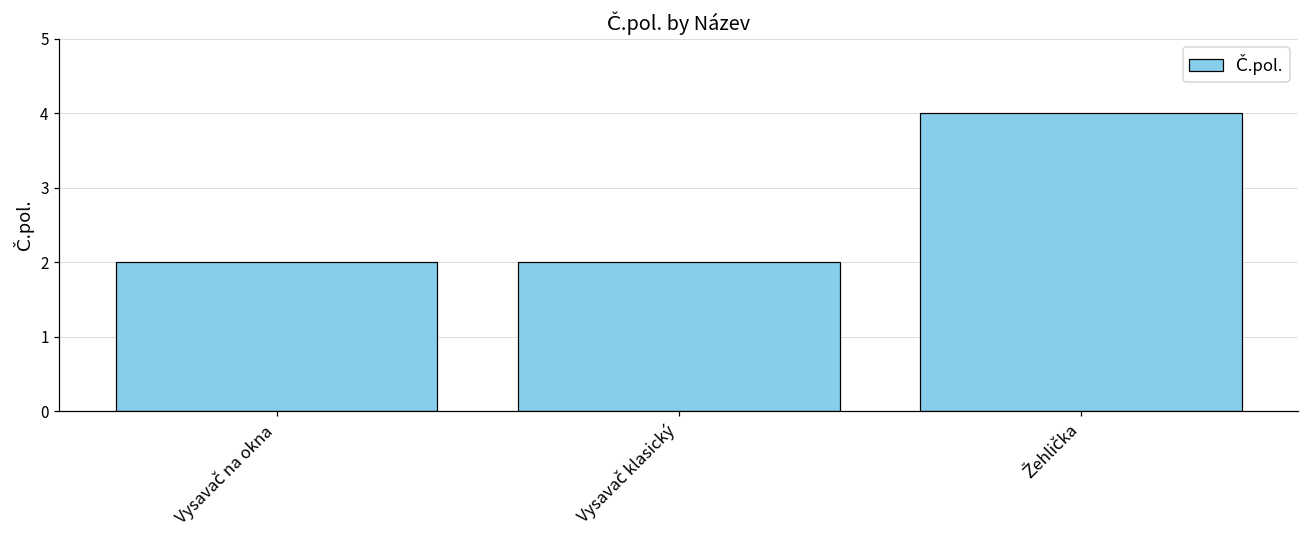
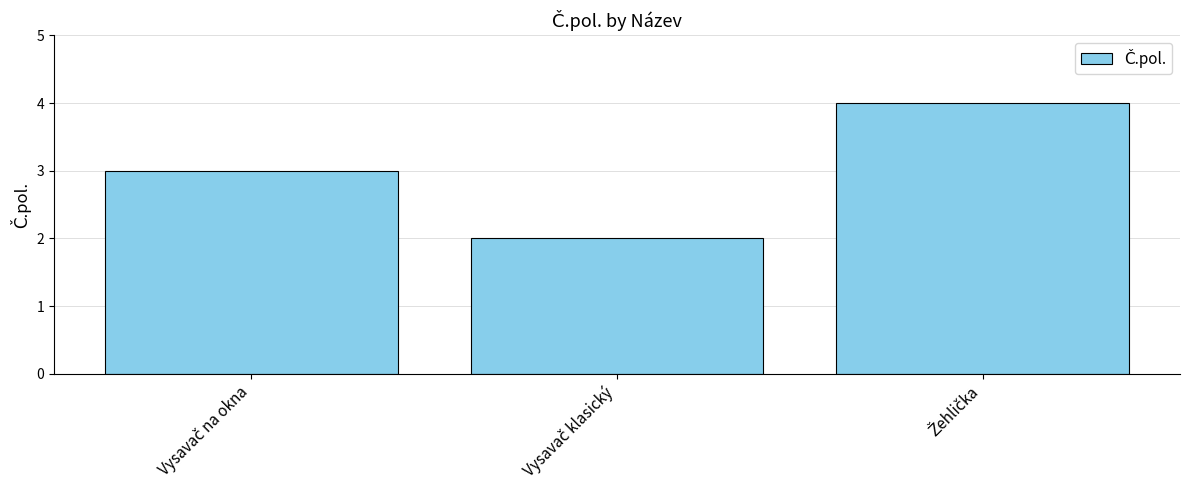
  {
-   "Vysavač na okna": 2,
+   "Vysavač na okna": 3,
    "Vysavač klasický": 2,
    "Žehlička": 4
  }
